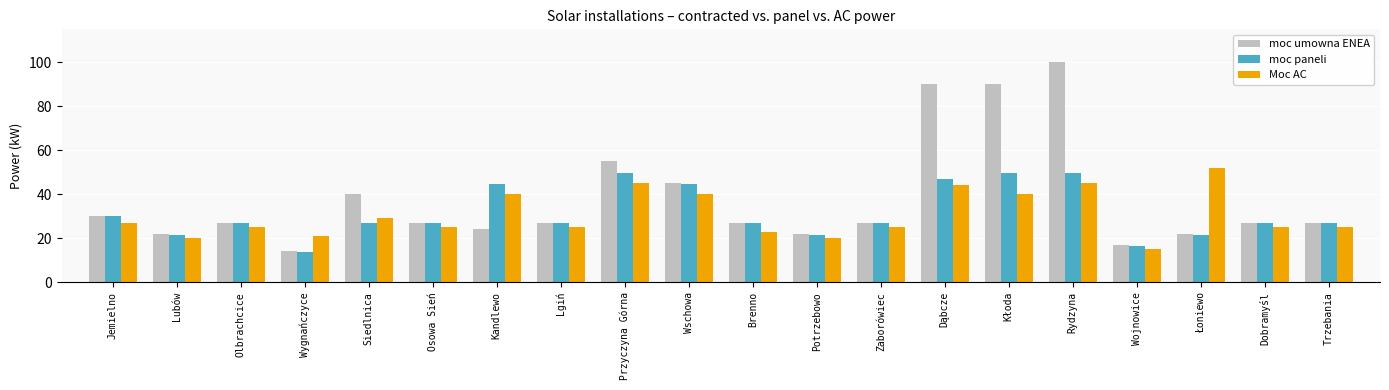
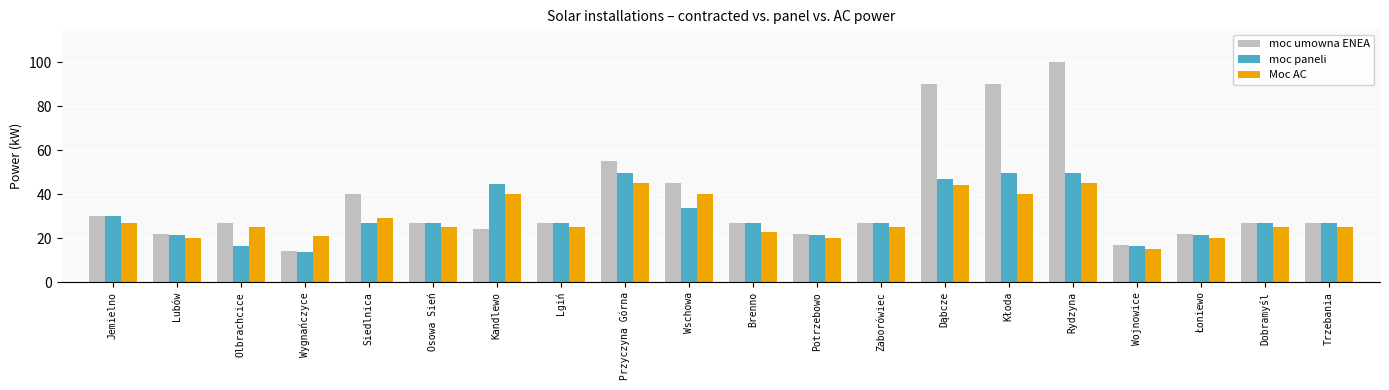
  {
    "moc umowna ENEA": {
      "Jemielno": 30,
      "Lubów": 22,
      "Olbrachcice": 27,
      "Wygnańczyce": 14,
      "Siedlnica": 40,
      "Osowa Sień": 27,
      "Kandlewo": 24,
      "Lgiń": 27,
      "Przyczyna Górna": 55,
      "Wschowa": 45,
      "Brenno": 27,
      "Potrzebowo": 22,
      "Zaborówiec": 27,
      "Dąbcze": 90,
      "Kłoda": 90,
      "Rydzyna": 100,
      "Wojnowice": 17,
      "Łoniewo": 22,
      "Dobramyśl": 27,
      "Trzebania": 27
    },
    "moc paneli": {
      "Jemielno": 30,
      "Lubów": 22,
-     "Olbrachcice": 27,
+     "Olbrachcice": 17,
      "Wygnańczyce": 14,
      "Siedlnica": 27,
      "Osowa Sień": 27,
      "Kandlewo": 45,
      "Lgiń": 27,
      "Przyczyna Górna": 50,
-     "Wschowa": 45,
+     "Wschowa": 34,
      "Brenno": 27,
      "Potrzebowo": 22,
      "Zaborówiec": 27,
      "Dąbcze": 47,
      "Kłoda": 50,
      "Rydzyna": 50,
      "Wojnowice": 17,
      "Łoniewo": 22,
      "Dobramyśl": 27,
      "Trzebania": 27
    },
    "Moc AC": {
      "Jemielno": 27,
      "Lubów": 20,
      "Olbrachcice": 25,
      "Wygnańczyce": 21,
      "Siedlnica": 29,
      "Osowa Sień": 25,
      "Kandlewo": 40,
      "Lgiń": 25,
      "Przyczyna Górna": 45,
      "Wschowa": 40,
      "Brenno": 23,
      "Potrzebowo": 20,
      "Zaborówiec": 25,
      "Dąbcze": 44,
      "Kłoda": 40,
      "Rydzyna": 45,
      "Wojnowice": 15,
-     "Łoniewo": 52,
+     "Łoniewo": 20,
      "Dobramyśl": 25,
      "Trzebania": 25
    }
  }
